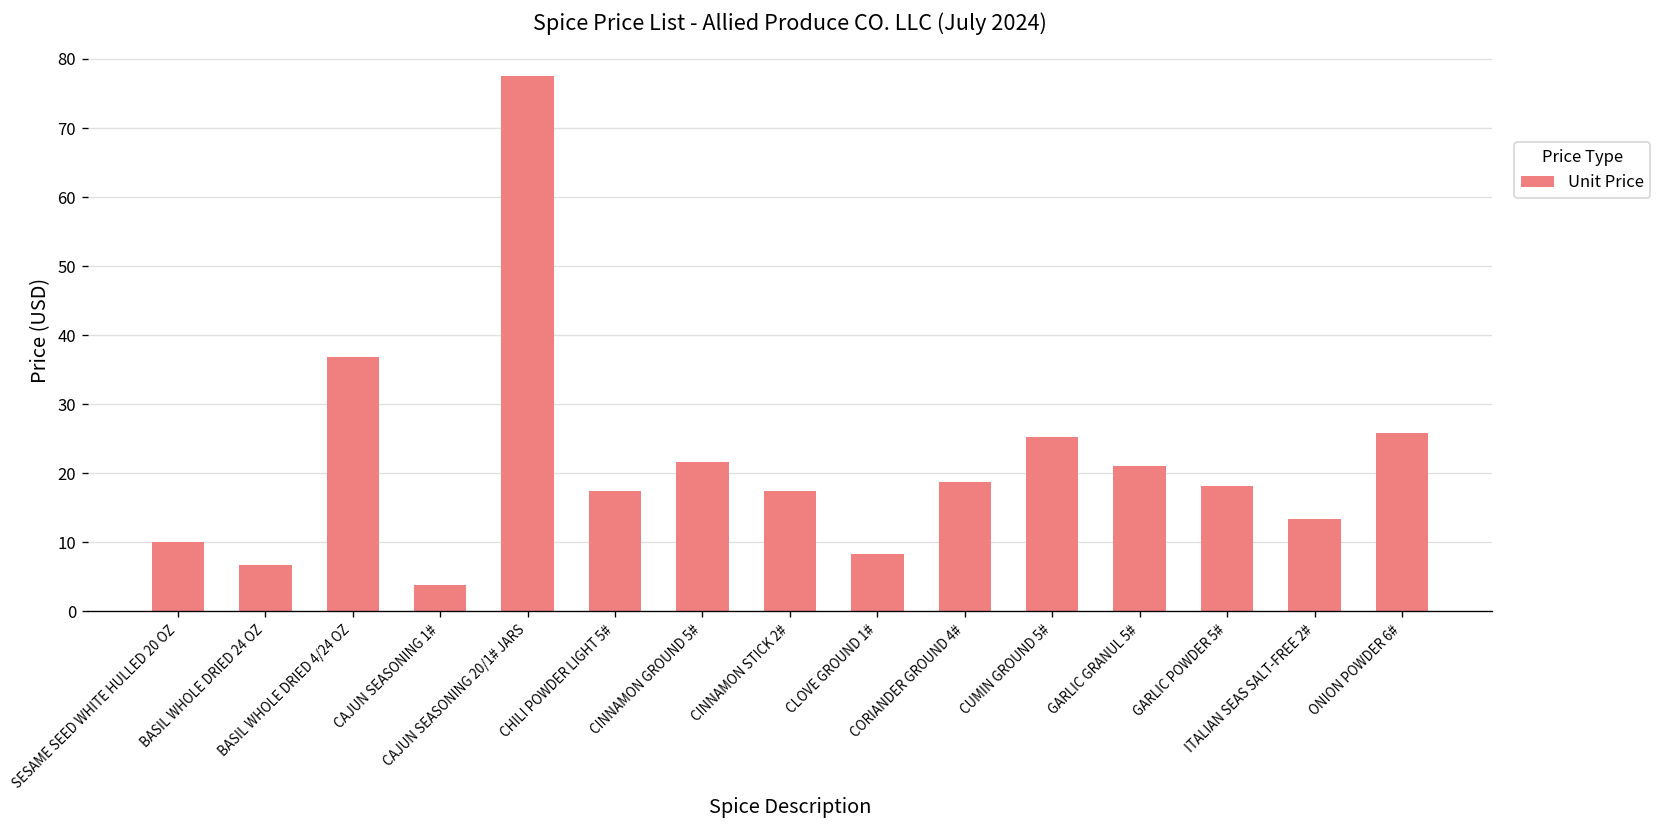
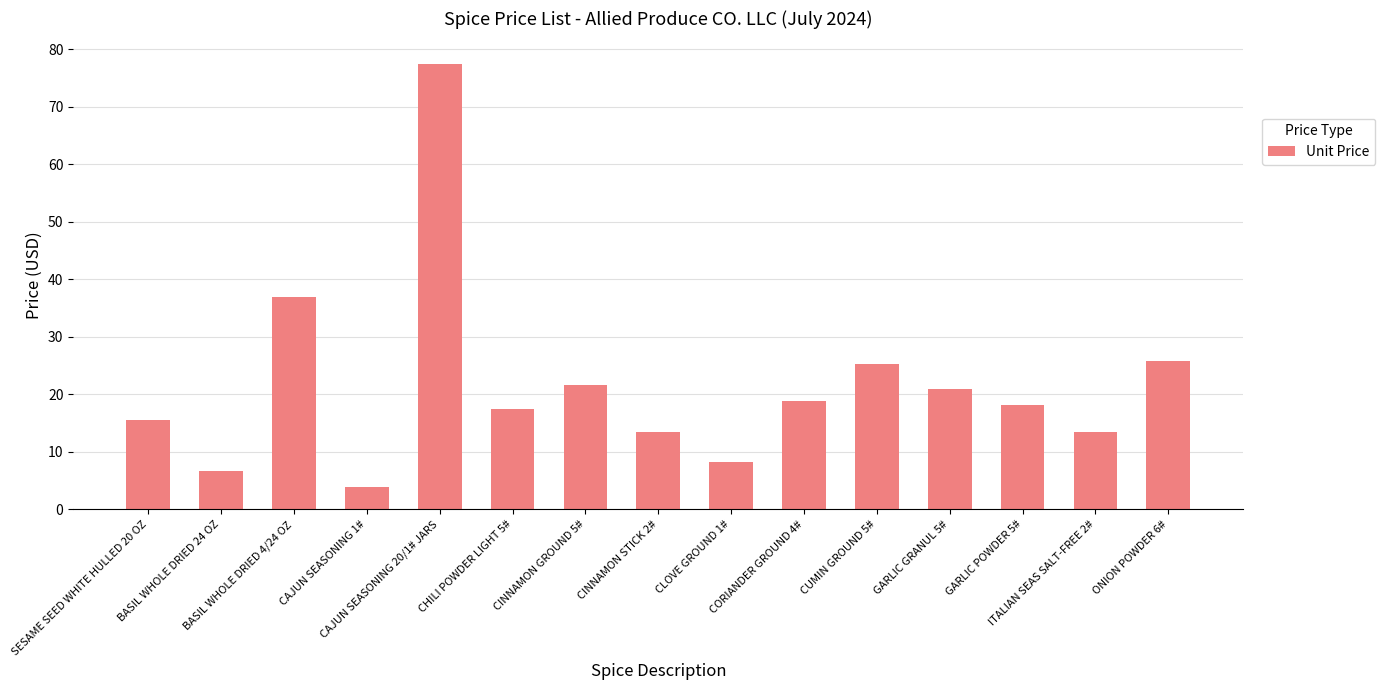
  {
-   "SESAME SEED WHITE HULLED 20 OZ": 10,
+   "SESAME SEED WHITE HULLED 20 OZ": 16,
    "BASIL WHOLE DRIED 24 OZ": 7,
    "BASIL WHOLE DRIED 4/24 OZ": 37,
    "CAJUN SEASONING 1#": 4,
    "CAJUN SEASONING 20/1# JARS": 77,
    "CHILI POWDER LIGHT 5#": 17,
    "CINNAMON GROUND 5#": 22,
-   "CINNAMON STICK 2#": 17,
+   "CINNAMON STICK 2#": 13,
    "CLOVE GROUND 1#": 8,
    "CORIANDER GROUND 4#": 19,
    "CUMIN GROUND 5#": 25,
    "GARLIC GRANUL 5#": 21,
    "GARLIC POWDER 5#": 18,
    "ITALIAN SEAS SALT-FREE 2#": 13,
    "ONION POWDER 6#": 26
  }
